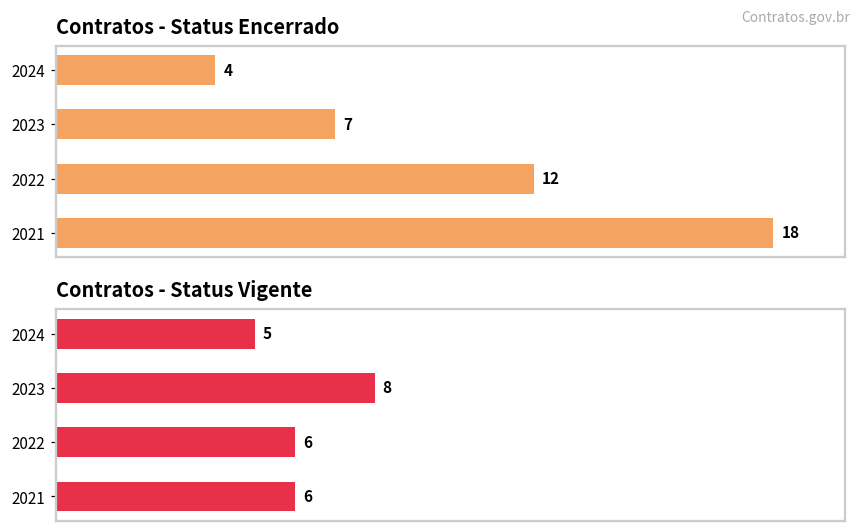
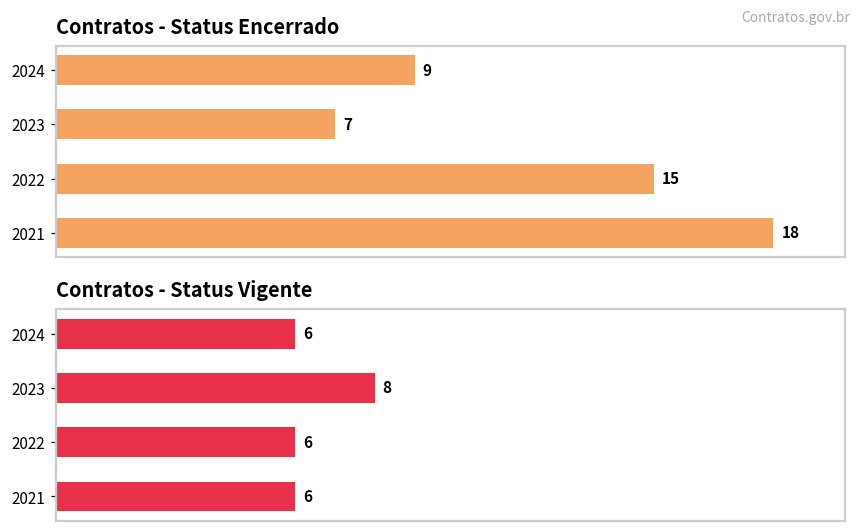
  {
    "Contratos - Status Encerrado": {
-     "2024": 4,
+     "2024": 9,
      "2023": 7,
-     "2022": 12,
+     "2022": 15,
      "2021": 18
    },
    "Contratos - Status Vigente": {
-     "2024": 5,
+     "2024": 6,
      "2023": 8,
      "2022": 6,
      "2021": 6
    }
  }
